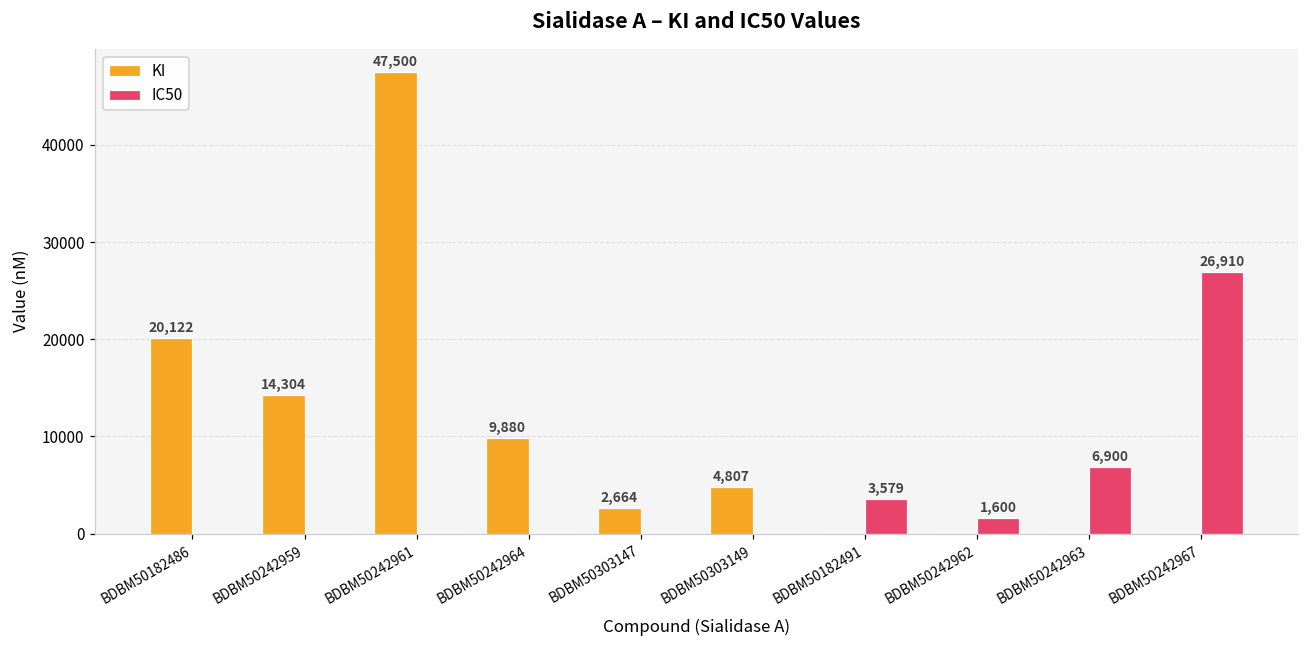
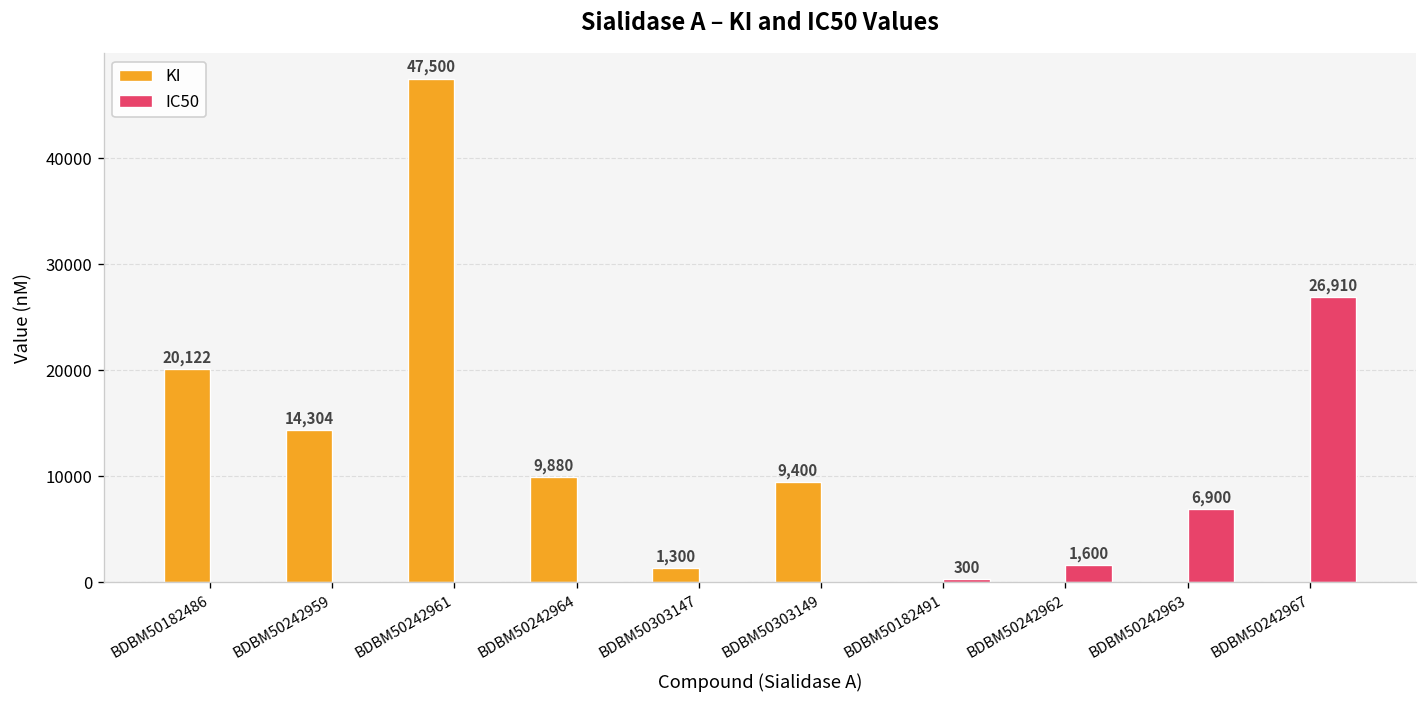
  {
    "KI": {
      "BDBM50182486": "20,122",
      "BDBM50242959": "14,304",
      "BDBM50242961": "47,500",
      "BDBM50242964": "9,880",
-     "BDBM50303147": "2,664",
-     "BDBM50303149": "4,807"
+     "BDBM50303147": "1,300",
+     "BDBM50303149": "9,400"
    },
    "IC50": {
-     "BDBM50182491": "3,579",
+     "BDBM50182491": "300",
      "BDBM50242962": "1,600",
      "BDBM50242963": "6,900",
      "BDBM50242967": "26,910"
    }
  }
